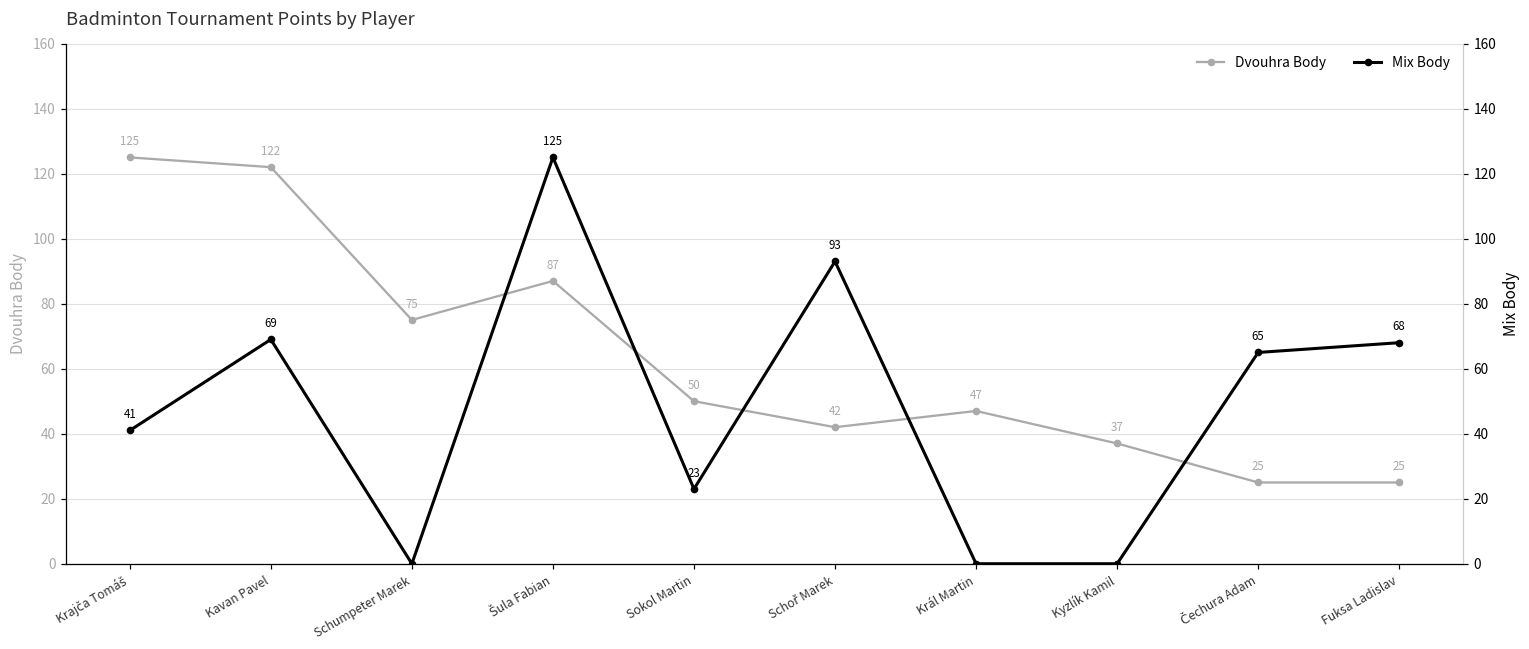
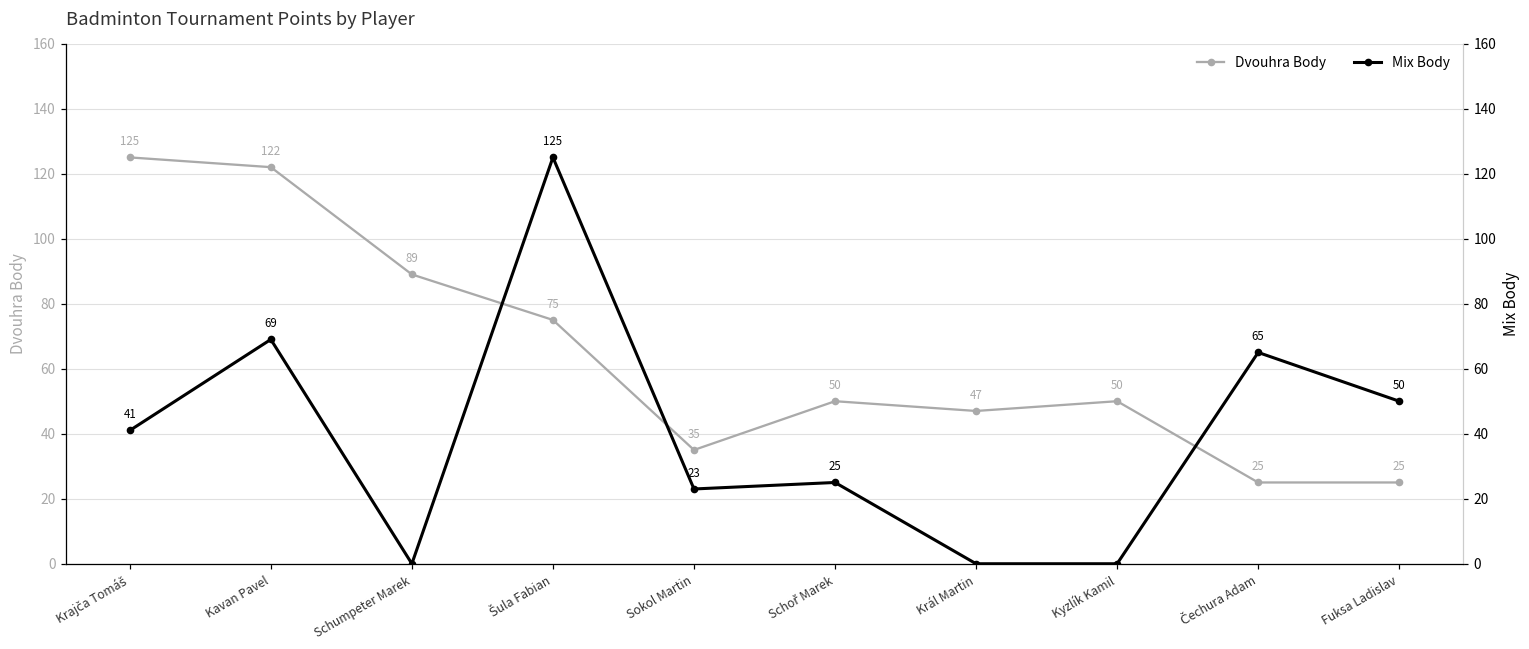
  {
    "Dvouhra Body": {
      "Krajča Tomáš": 125,
      "Kavan Pavel": 122,
-     "Schumpeter Marek": 75,
-     "Šula Fabian": 87,
-     "Sokol Martin": 50,
-     "Schoř Marek": 42,
+     "Schumpeter Marek": 89,
+     "Šula Fabian": 75,
+     "Sokol Martin": 35,
+     "Schoř Marek": 50,
      "Král Martin": 47,
-     "Kyzlík Kamil": 37,
+     "Kyzlík Kamil": 50,
      "Čechura Adam": 25,
      "Fuksa Ladislav": 25
    },
    "Mix Body": {
      "Krajča Tomáš": 41,
      "Kavan Pavel": 69,
      "Šula Fabian": 125,
      "Sokol Martin": 23,
-     "Schoř Marek": 93,
+     "Schoř Marek": 25,
      "Čechura Adam": 65,
-     "Fuksa Ladislav": 68
+     "Fuksa Ladislav": 50
    }
  }
